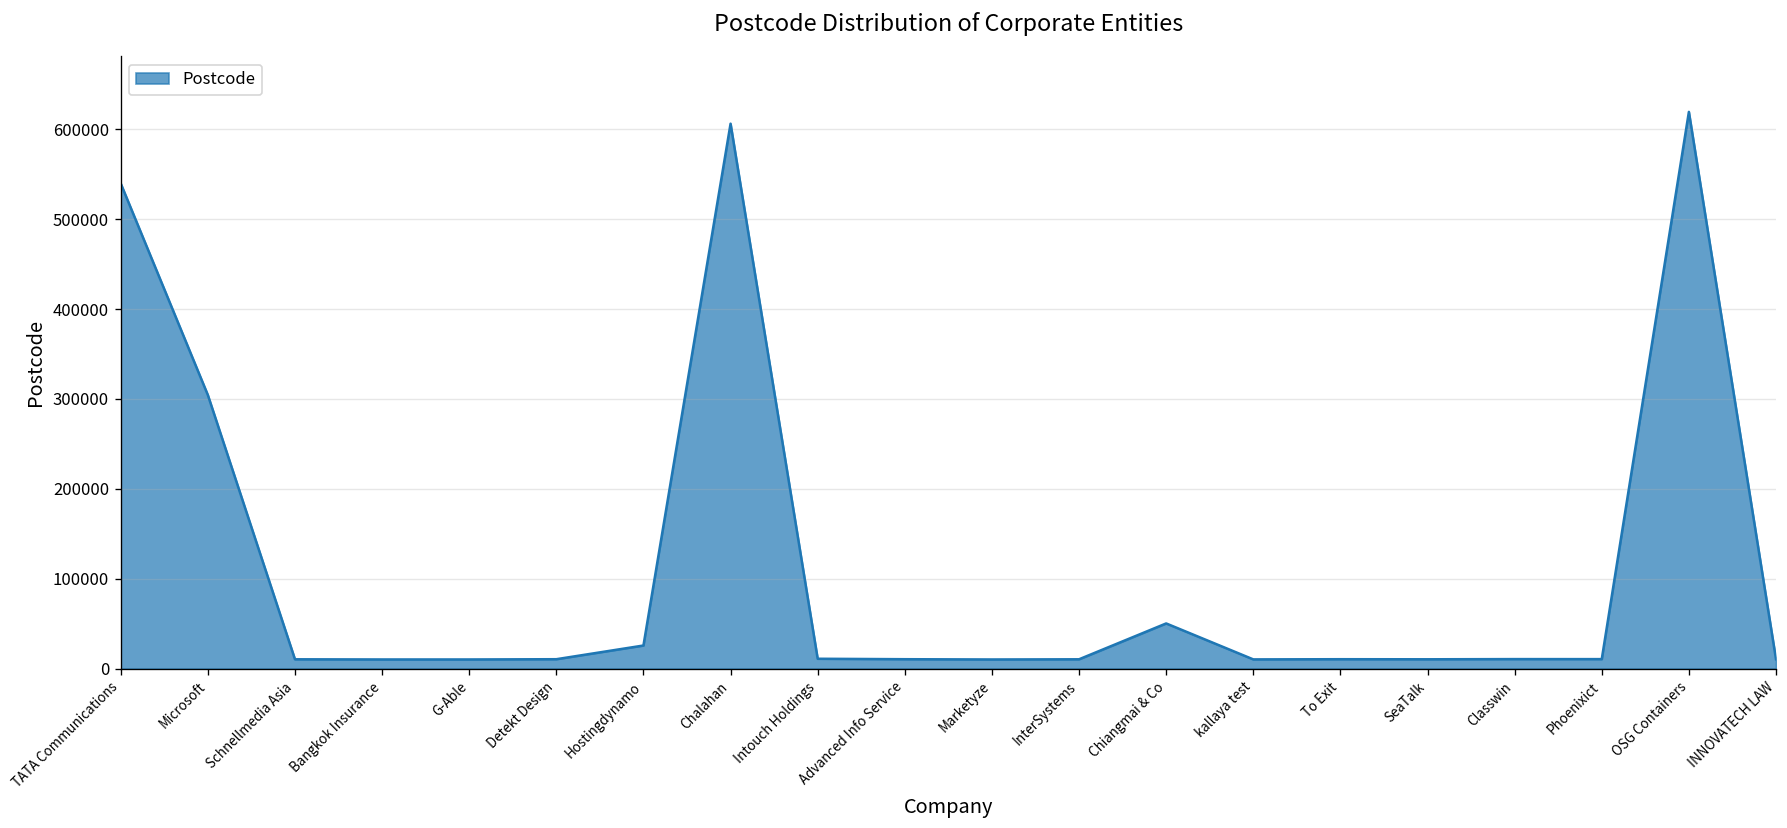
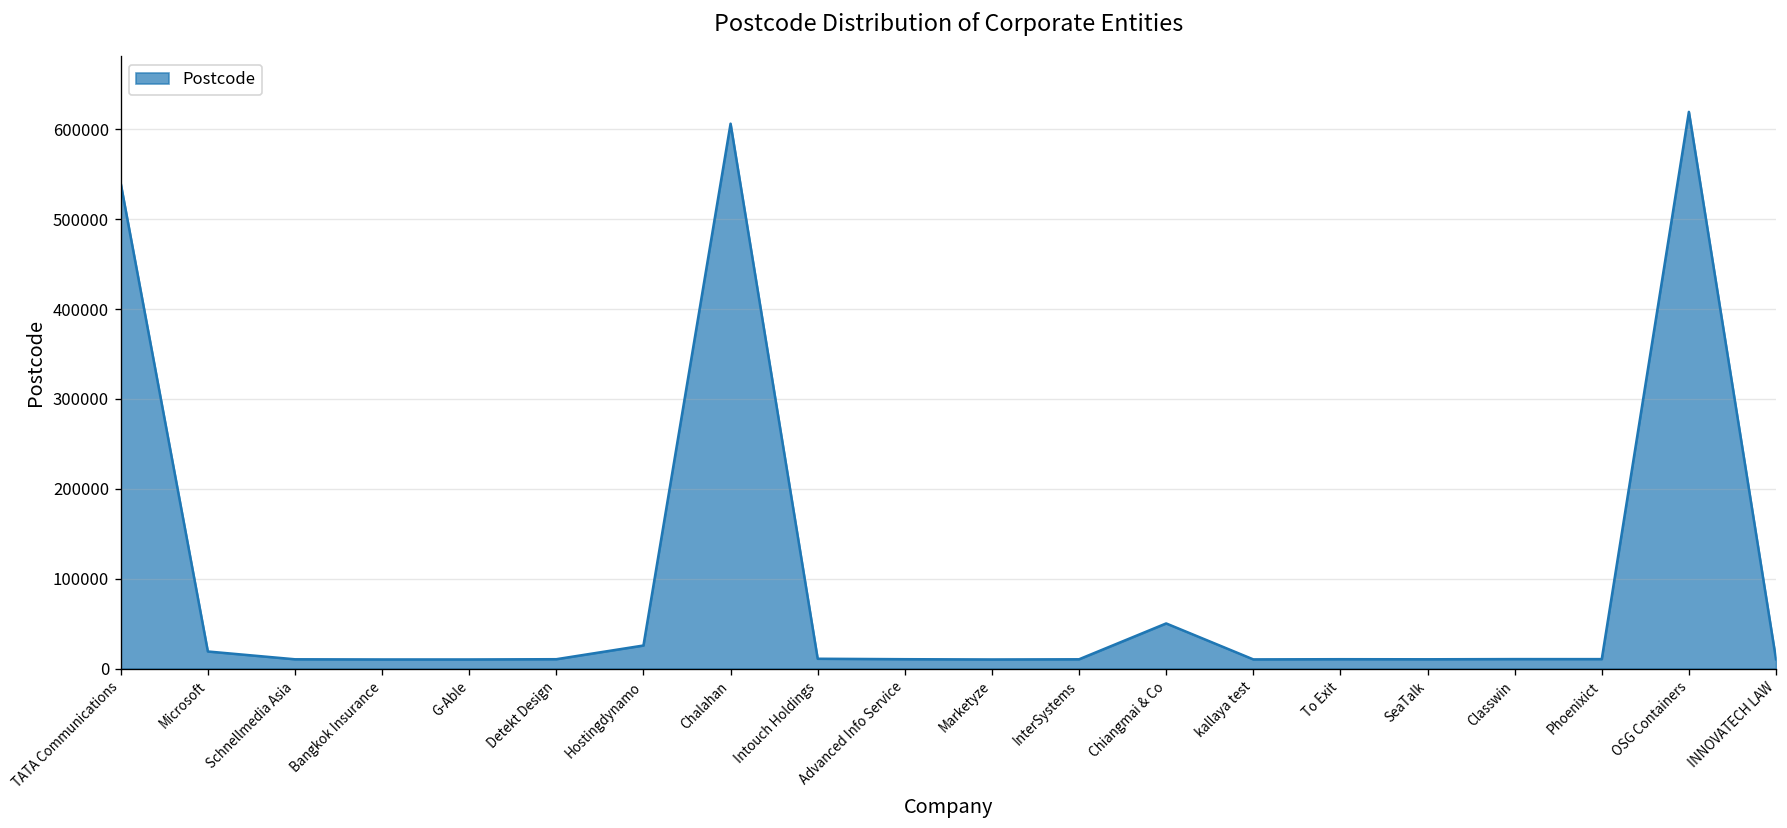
  {
    "TATA Communications": 540000,
-   "Microsoft": 300000,
+   "Microsoft": 20000,
    "Schnellmedia Asia": 10000,
    "Bangkok Insurance": 10000,
    "G-Able": 10000,
    "Detekt Design": 10000,
    "Hostingdynamo": 30000,
    "Chalahan": 610000,
    "Intouch Holdings": 10000,
    "Advanced Info Service": 10000,
    "Marketyze": 10000,
    "InterSystems": 10000,
    "Chiangmai & Co": 50000,
    "kallaya test": 10000,
    "To Exit": 10000,
    "SeaTalk": 10000,
    "Classwin": 10000,
    "Phoenixict": 10000,
    "OSG Containers": 620000,
    "INNOVATECH LAW": 10000
  }
